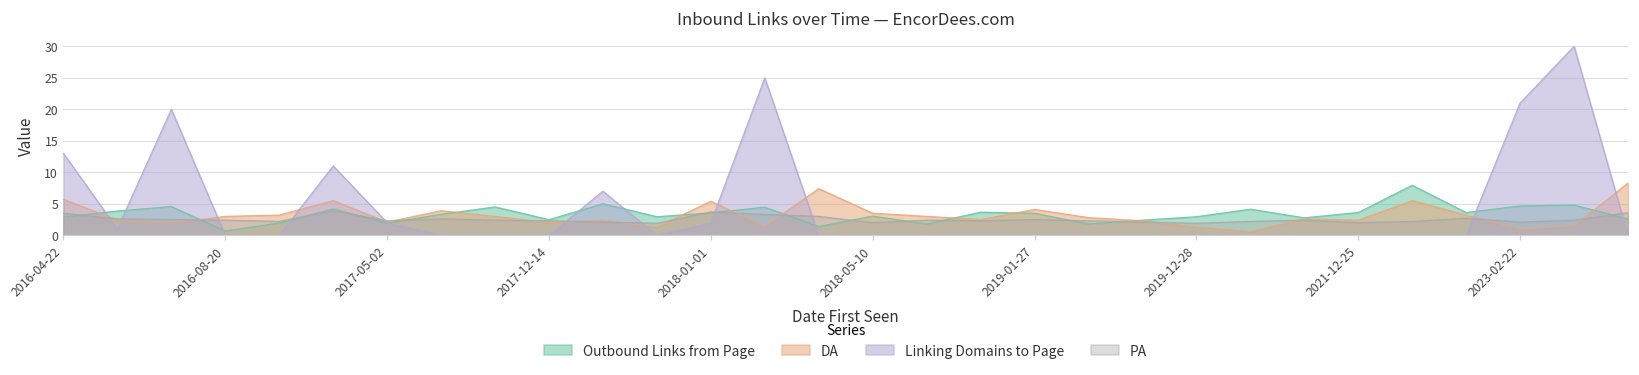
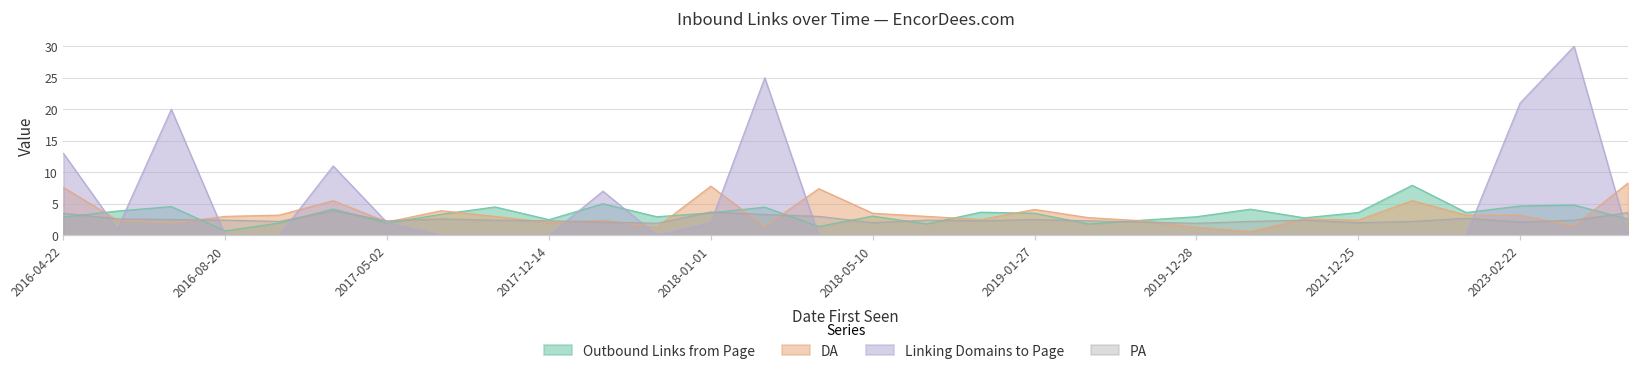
  {
    "Outbound Links from Page": {
      "2016-04-22": 3,
      "2016-08-20": 1,
      "2018-05-10": 3,
      "2019-01-27": 3,
      "2019-12-28": 3,
      "2021-12-25": 4,
      "2023-02-22": 5
    },
    "DA": {
-     "2016-04-22": 6,
+     "2016-04-22": 8,
      "2016-08-20": 3,
-     "2018-01-01": 5,
+     "2018-01-01": 8,
      "2018-05-10": 4,
      "2019-01-27": 4,
      "2019-12-28": 1,
-     "2023-02-22": 1
+     "2023-02-22": 3
    }
  }
